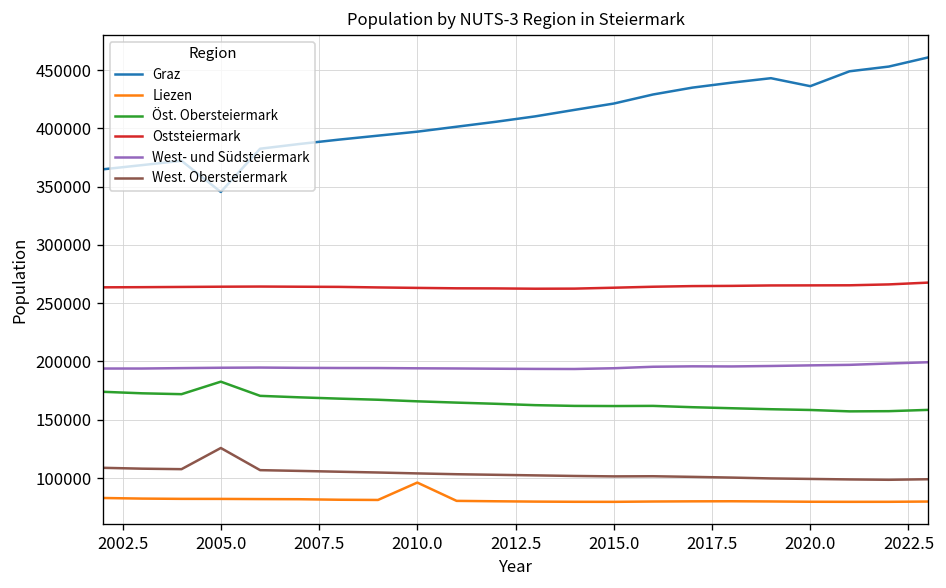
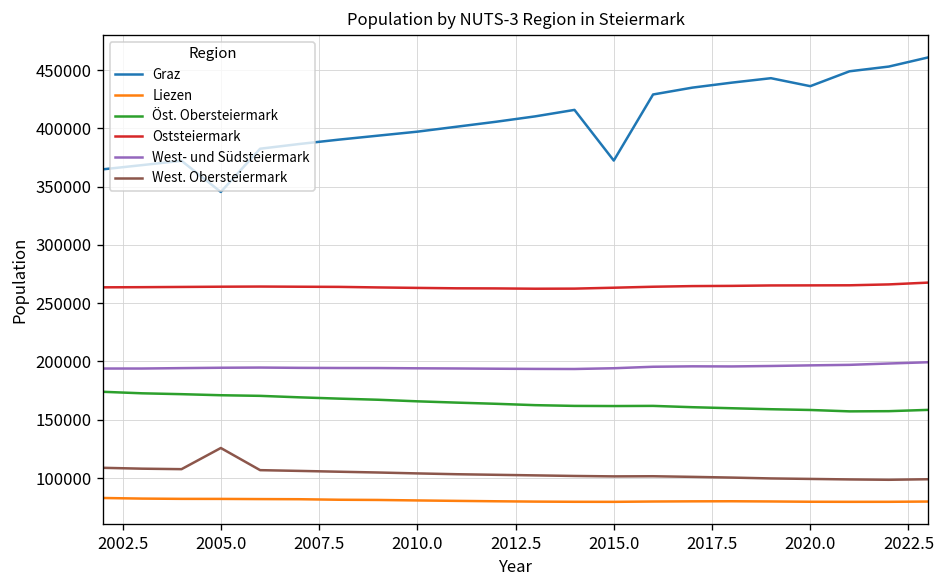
  {
    "Graz": {
      "2005.0": 350000,
      "2010.0": 400000,
-     "2015.0": 420000,
+     "2015.0": 370000,
      "2020.0": 440000
    },
    "Liezen": {
      "2005.0": 80000,
-     "2010.0": 100000,
+     "2010.0": 80000,
      "2015.0": 80000,
      "2020.0": 80000
    },
    "Öst. Obersteiermark": {
-     "2005.0": 180000,
+     "2005.0": 170000,
      "2010.0": 170000,
      "2015.0": 160000,
      "2020.0": 160000
    },
    "Oststeiermark": {
      "2005.0": 260000,
      "2010.0": 260000,
      "2015.0": 260000,
      "2020.0": 270000
    },
    "West- und Südsteiermark": {
      "2005.0": 190000,
      "2010.0": 190000,
      "2015.0": 190000,
      "2020.0": 200000
    },
    "West. Obersteiermark": {
      "2005.0": 130000,
      "2010.0": 100000,
      "2015.0": 100000,
      "2020.0": 100000
    }
  }
